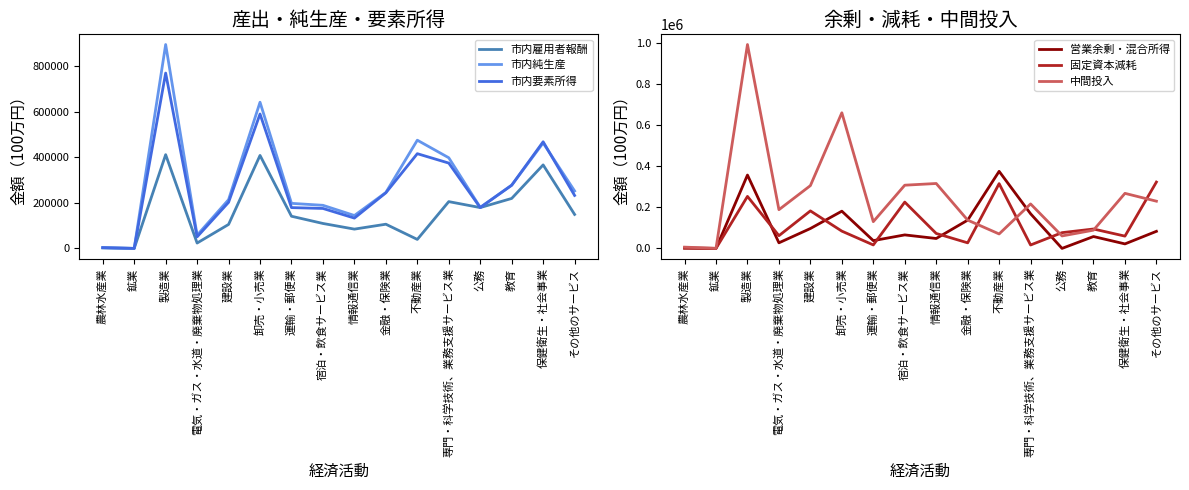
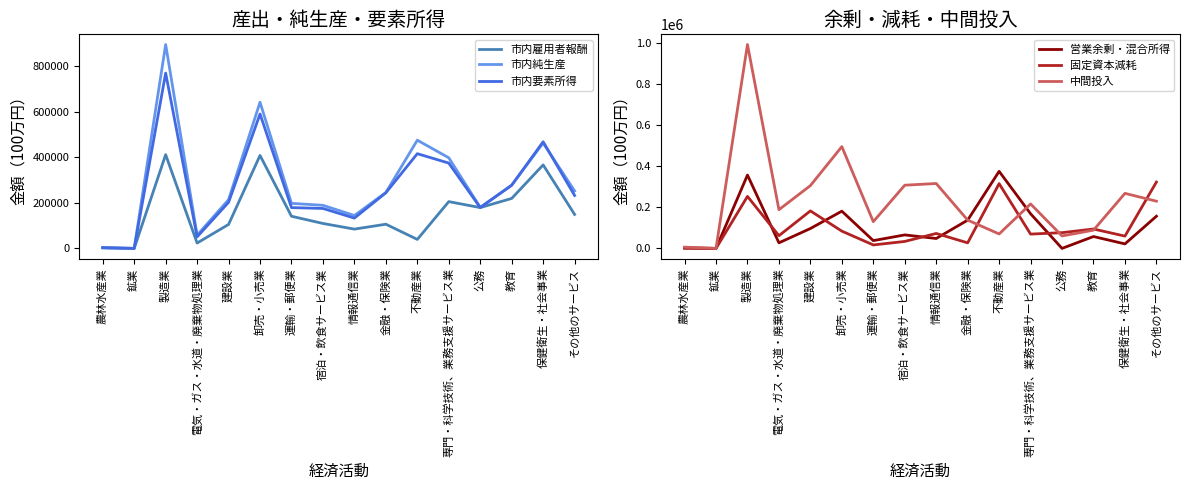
  {
    "余剰・減耗・中間投入": {
      "営業余剰・混合所得": {
        "製造業": 360000,
        "電気・ガス・水道・廃棄物処理業": 30000,
        "建設業": 100000,
        "卸売・小売業": 180000,
        "運輸・郵便業": 40000,
        "宿泊・飲食サービス業": 70000,
        "情報通信業": 50000,
        "不動産業": 380000,
        "専門・科学技術、業務支援サービス業": 170000,
        "公務": 0,
        "教育": 60000,
        "保健衛生・社会事業": 20000,
-       "その他のサービス": 80000
+       "その他のサービス": 160000
      },
      "固定資本減耗": {
        "製造業": 250000,
        "電気・ガス・水道・廃棄物処理業": 60000,
        "建設業": 180000,
        "卸売・小売業": 80000,
        "運輸・郵便業": 20000,
-       "宿泊・飲食サービス業": 230000,
+       "宿泊・飲食サービス業": 30000,
        "情報通信業": 70000,
        "金融・保険業": 30000,
        "不動産業": 320000,
-       "専門・科学技術、業務支援サービス業": 20000,
+       "専門・科学技術、業務支援サービス業": 70000,
        "公務": 80000,
        "保健衛生・社会事業": 60000,
        "その他のサービス": 320000
      },
      "中間投入": {
        "製造業": 990000,
        "電気・ガス・水道・廃棄物処理業": 190000,
        "建設業": 310000,
-       "卸売・小売業": 660000,
+       "卸売・小売業": 500000,
        "運輸・郵便業": 130000,
        "宿泊・飲食サービス業": 310000,
        "情報通信業": 320000,
        "不動産業": 70000,
        "専門・科学技術、業務支援サービス業": 220000,
        "公務": 60000,
        "保健衛生・社会事業": 270000,
        "その他のサービス": 230000
      }
    }
  }
